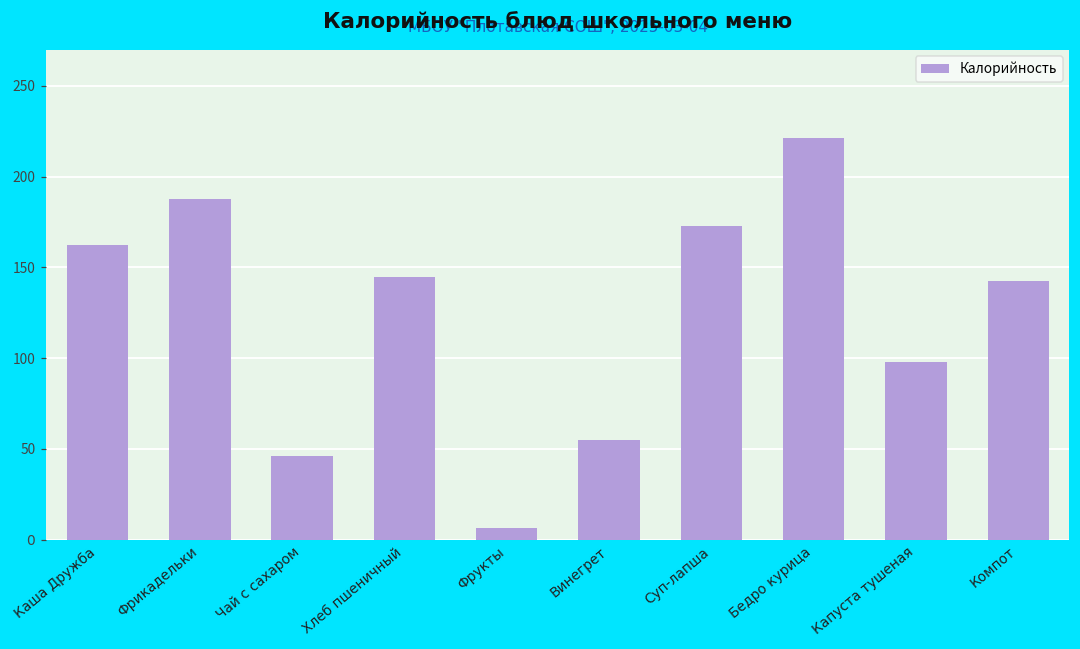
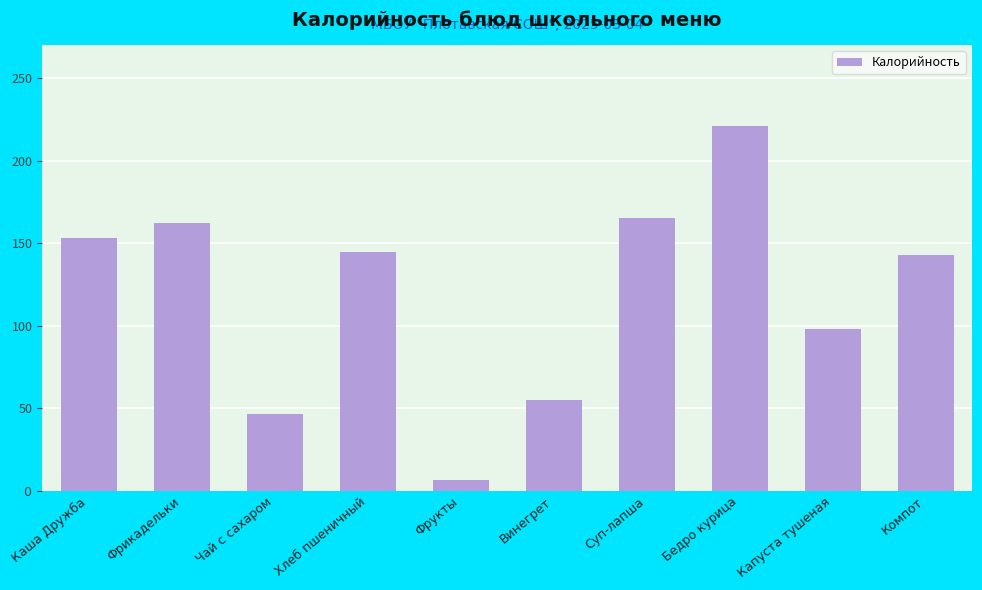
  {
-   "Каша Дружба": 162,
-   "Фрикадельки": 188,
+   "Каша Дружба": 153,
+   "Фрикадельки": 162,
    "Чай с сахаром": 46,
    "Хлеб пшеничный": 145,
    "Фрукты": 6,
    "Винегрет": 55,
-   "Суп-лапша": 173,
+   "Суп-лапша": 165,
    "Бедро курица": 221,
    "Капуста тушеная": 98,
    "Компот": 143
  }
